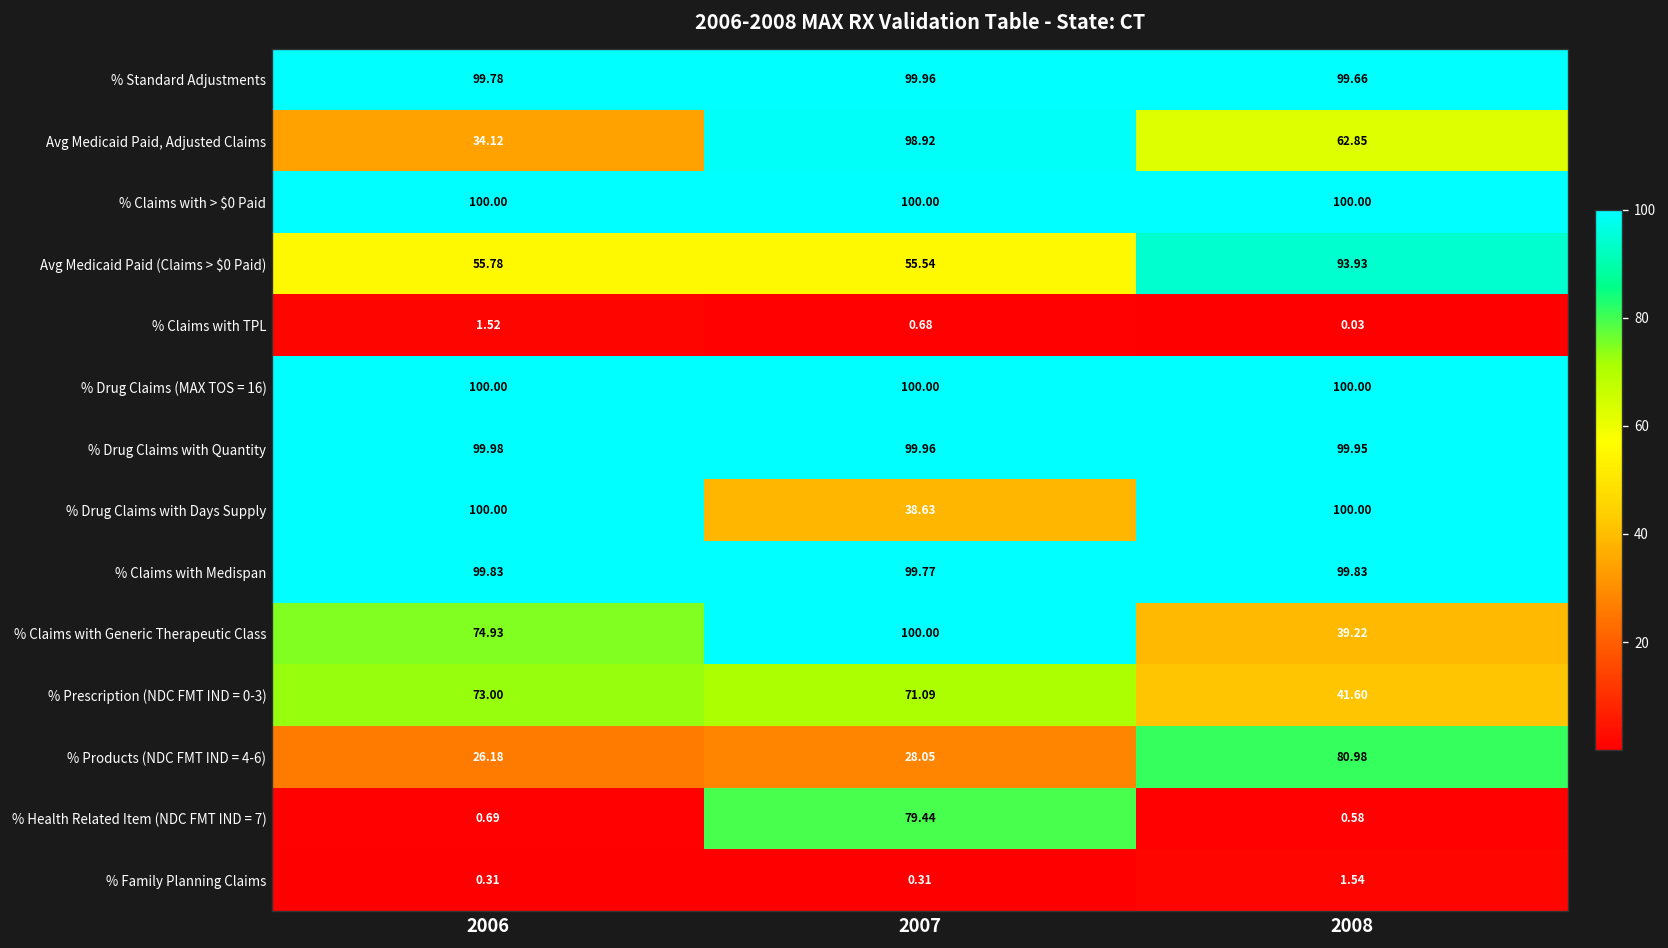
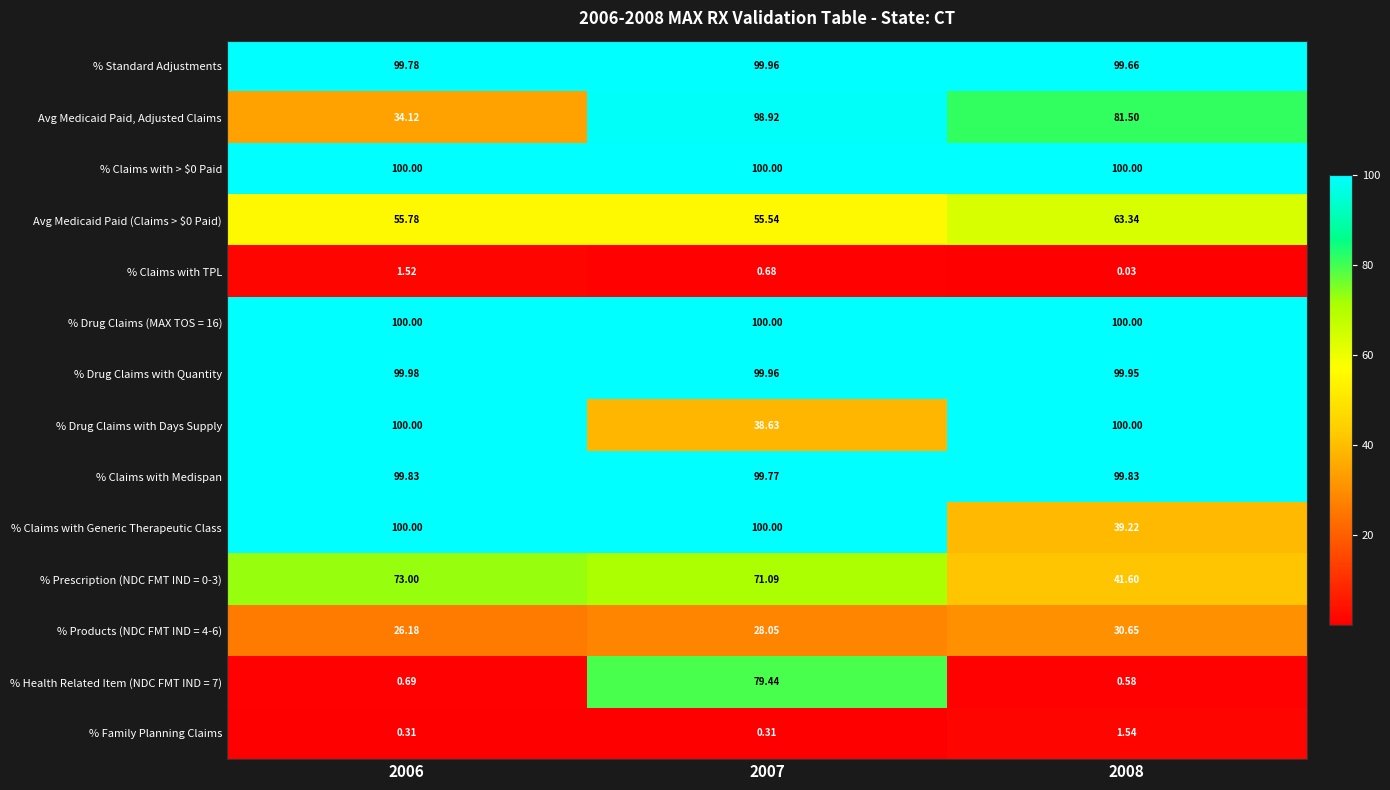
  {
    "% Standard Adjustments": {
      "2006": 99.78,
      "2007": 99.96,
      "2008": 99.66
    },
    "Avg Medicaid Paid, Adjusted Claims": {
      "2006": 34.12,
      "2007": 98.92,
-     "2008": 62.85
+     "2008": 81.50
    },
    "% Claims with > $0 Paid": {
      "2006": 100.00,
      "2007": 100.00,
      "2008": 100.00
    },
    "Avg Medicaid Paid (Claims > $0 Paid)": {
      "2006": 55.78,
      "2007": 55.54,
-     "2008": 93.93
+     "2008": 63.34
    },
    "% Claims with TPL": {
      "2006": 1.52,
      "2007": 0.68,
      "2008": 0.03
    },
    "% Drug Claims (MAX TOS = 16)": {
      "2006": 100.00,
      "2007": 100.00,
      "2008": 100.00
    },
    "% Drug Claims with Quantity": {
      "2006": 99.98,
      "2007": 99.96,
      "2008": 99.95
    },
    "% Drug Claims with Days Supply": {
      "2006": 100.00,
      "2007": 38.63,
      "2008": 100.00
    },
    "% Claims with Medispan": {
      "2006": 99.83,
      "2007": 99.77,
      "2008": 99.83
    },
    "% Claims with Generic Therapeutic Class": {
-     "2006": 74.93,
+     "2006": 100.00,
      "2007": 100.00,
      "2008": 39.22
    },
    "% Prescription (NDC FMT IND = 0-3)": {
      "2006": 73.00,
      "2007": 71.09,
      "2008": 41.60
    },
    "% Products (NDC FMT IND = 4-6)": {
      "2006": 26.18,
      "2007": 28.05,
-     "2008": 80.98
+     "2008": 30.65
    },
    "% Health Related Item (NDC FMT IND = 7)": {
      "2006": 0.69,
      "2007": 79.44,
      "2008": 0.58
    },
    "% Family Planning Claims": {
      "2006": 0.31,
      "2007": 0.31,
      "2008": 1.54
    }
  }
